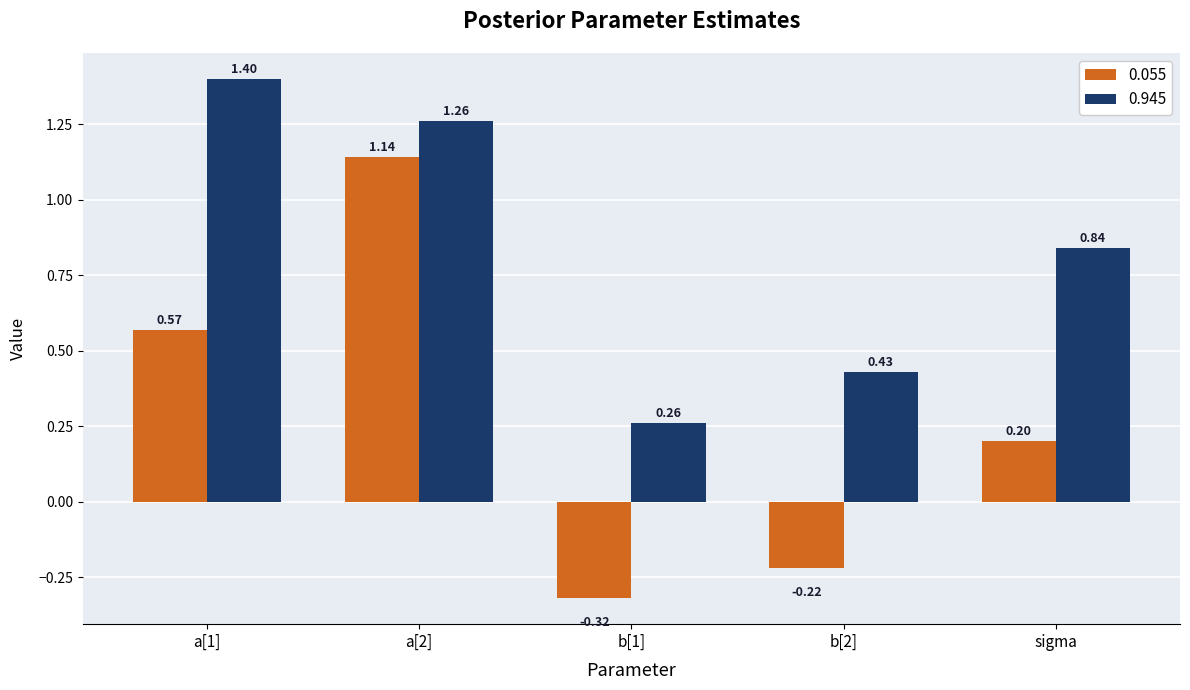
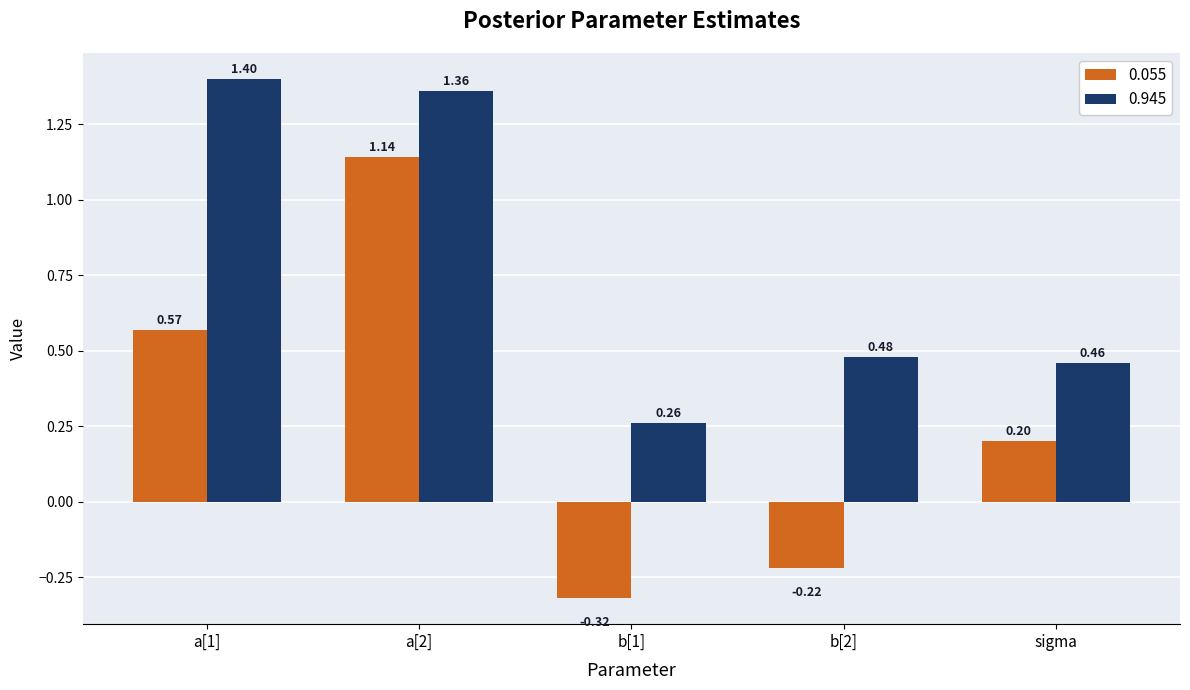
  {
    "0.055": {
      "a[1]": 0.57,
      "a[2]": 1.14,
      "b[1]": -0.32,
      "b[2]": -0.22,
      "sigma": 0.20
    },
    "0.945": {
      "a[1]": 1.40,
-     "a[2]": 1.26,
+     "a[2]": 1.36,
      "b[1]": 0.26,
-     "b[2]": 0.43,
-     "sigma": 0.84
+     "b[2]": 0.48,
+     "sigma": 0.46
    }
  }
